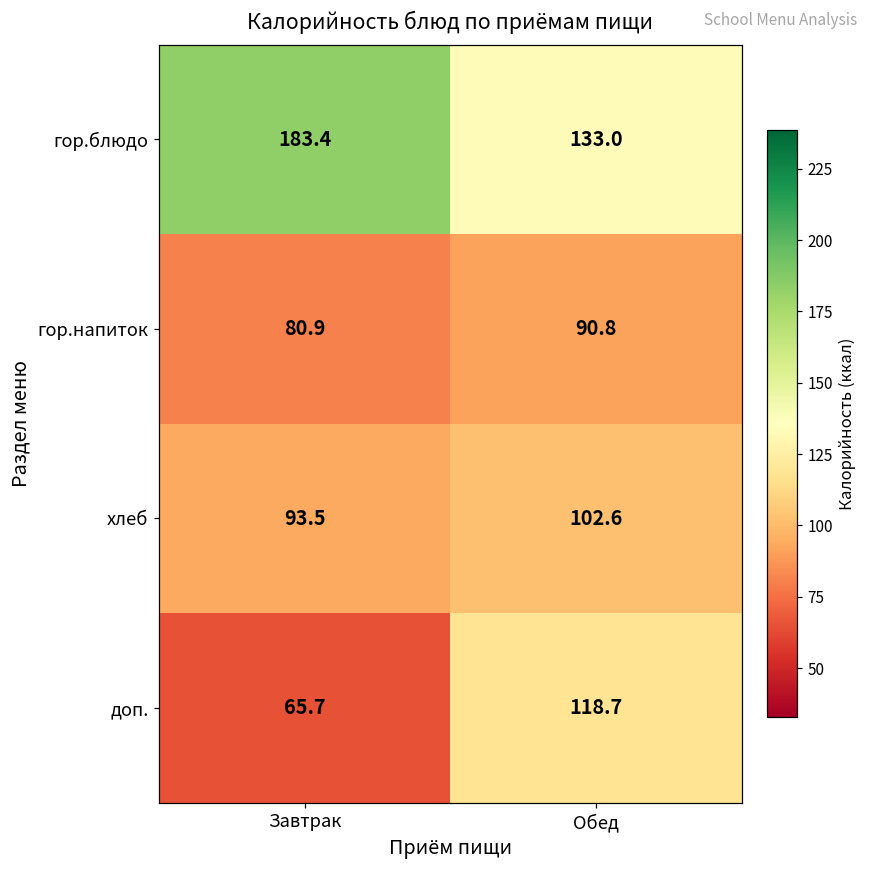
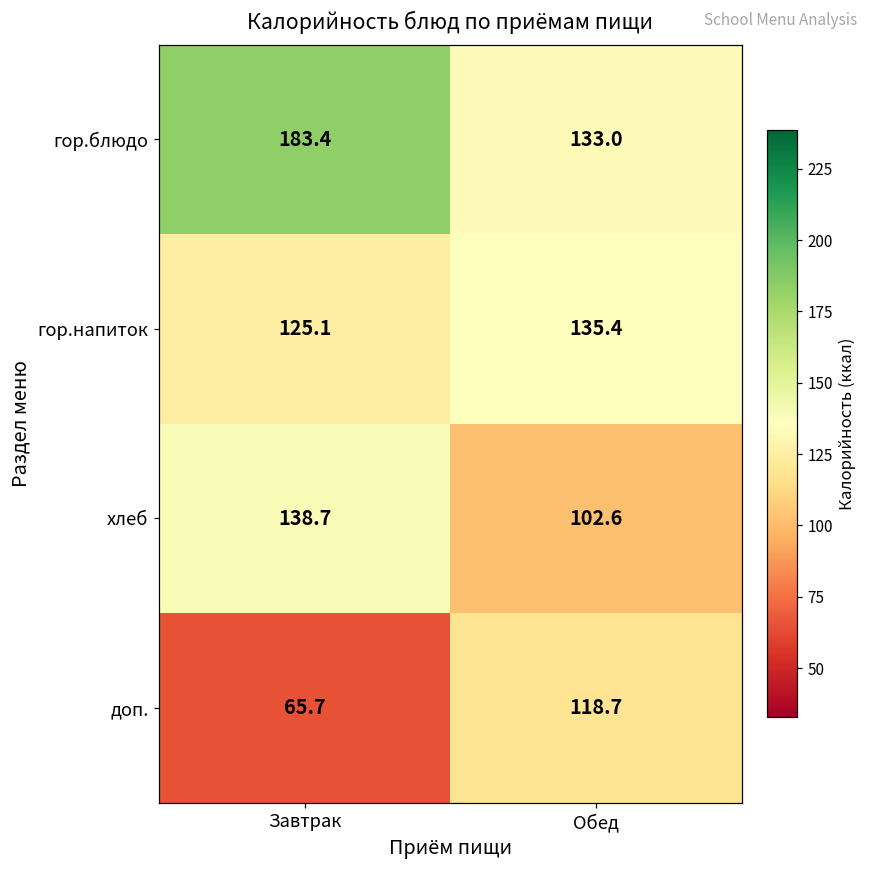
  {
    "гор.блюдо": {
      "Завтрак": 183.4,
      "Обед": 133.0
    },
    "гор.напиток": {
-     "Завтрак": 80.9,
-     "Обед": 90.8
+     "Завтрак": 125.1,
+     "Обед": 135.4
    },
    "хлеб": {
-     "Завтрак": 93.5,
+     "Завтрак": 138.7,
      "Обед": 102.6
    },
    "доп.": {
      "Завтрак": 65.7,
      "Обед": 118.7
    }
  }
